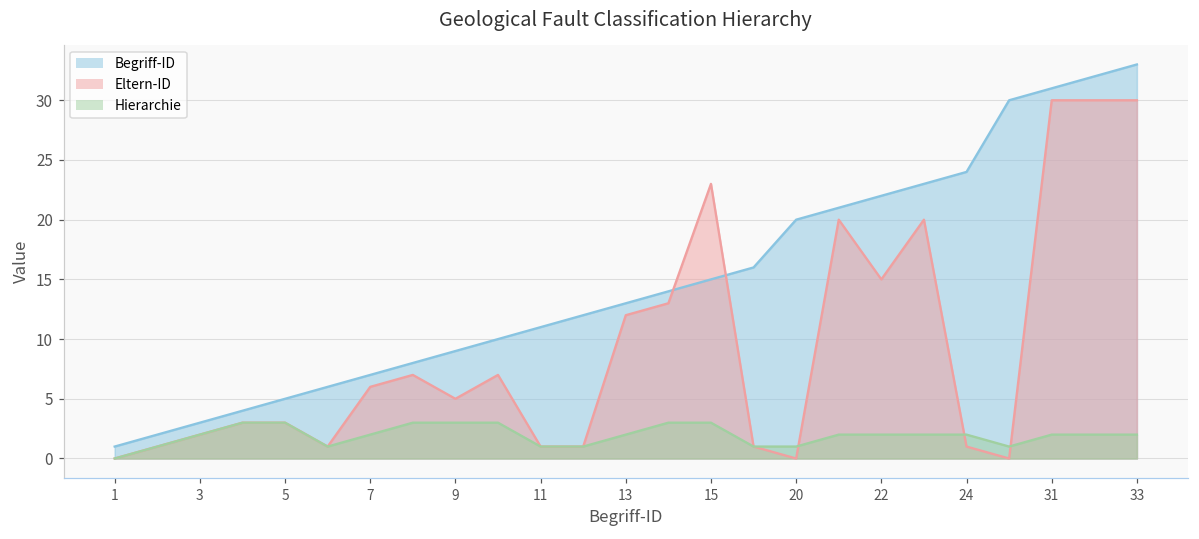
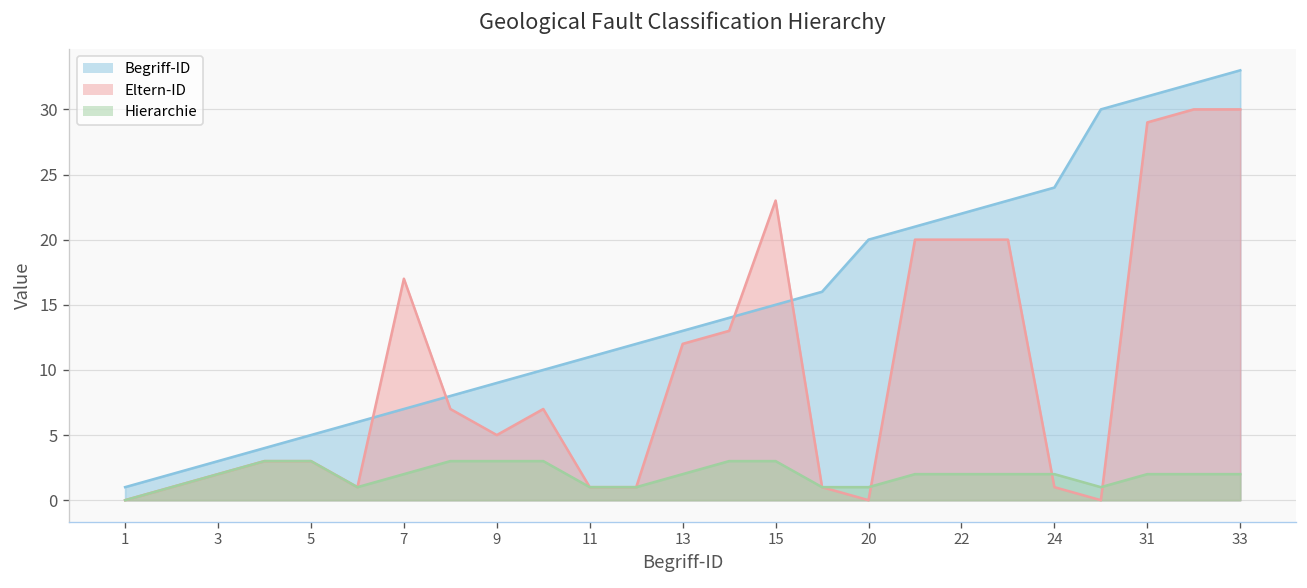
  {
    "Eltern-ID": {
-     "7": 6,
+     "7": 17,
      "9": 5,
      "13": 12,
      "15": 23,
      "20": 0,
-     "22": 15,
+     "22": 20,
      "24": 1,
-     "31": 30,
+     "31": 29,
      "33": 30
    }
  }
